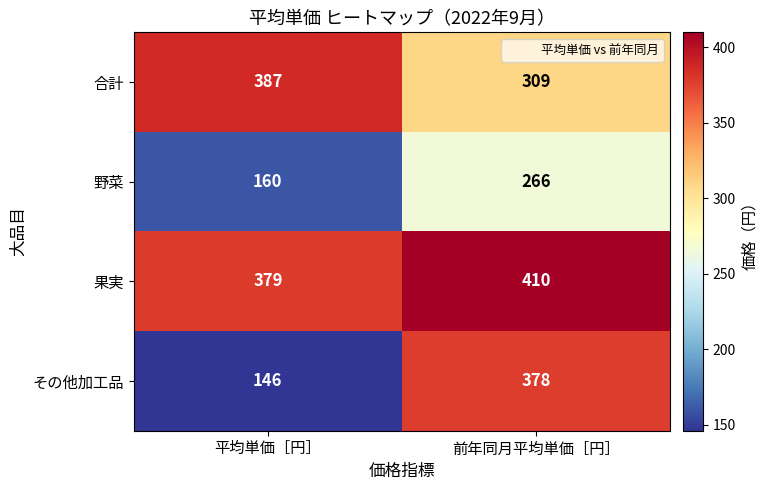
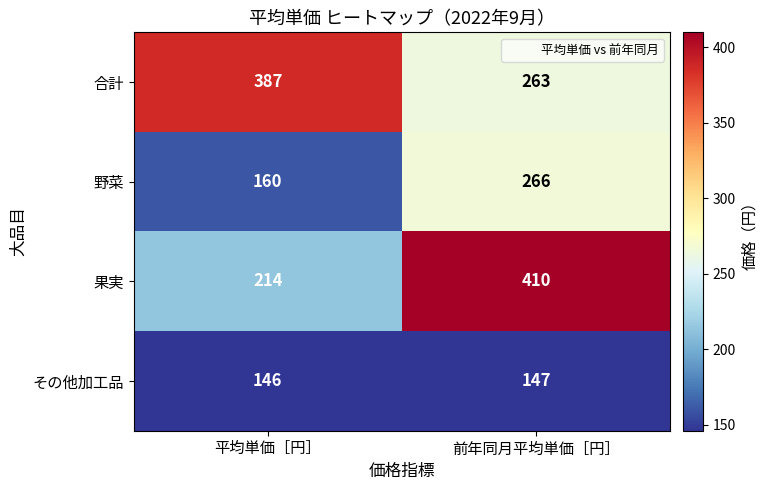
  {
    "合計": {
      "平均単価［円］": 387,
-     "前年同月平均単価［円］": 309
+     "前年同月平均単価［円］": 263
    },
    "野菜": {
      "平均単価［円］": 160,
      "前年同月平均単価［円］": 266
    },
    "果実": {
-     "平均単価［円］": 379,
+     "平均単価［円］": 214,
      "前年同月平均単価［円］": 410
    },
    "その他加工品": {
      "平均単価［円］": 146,
-     "前年同月平均単価［円］": 378
+     "前年同月平均単価［円］": 147
    }
  }
